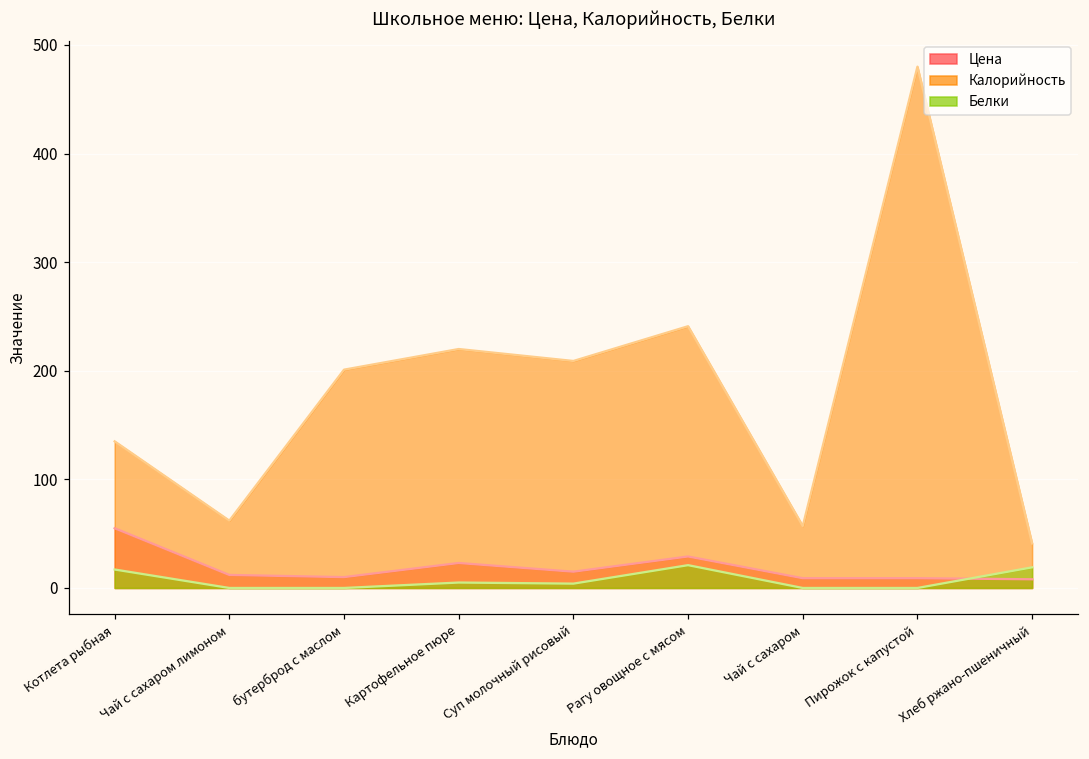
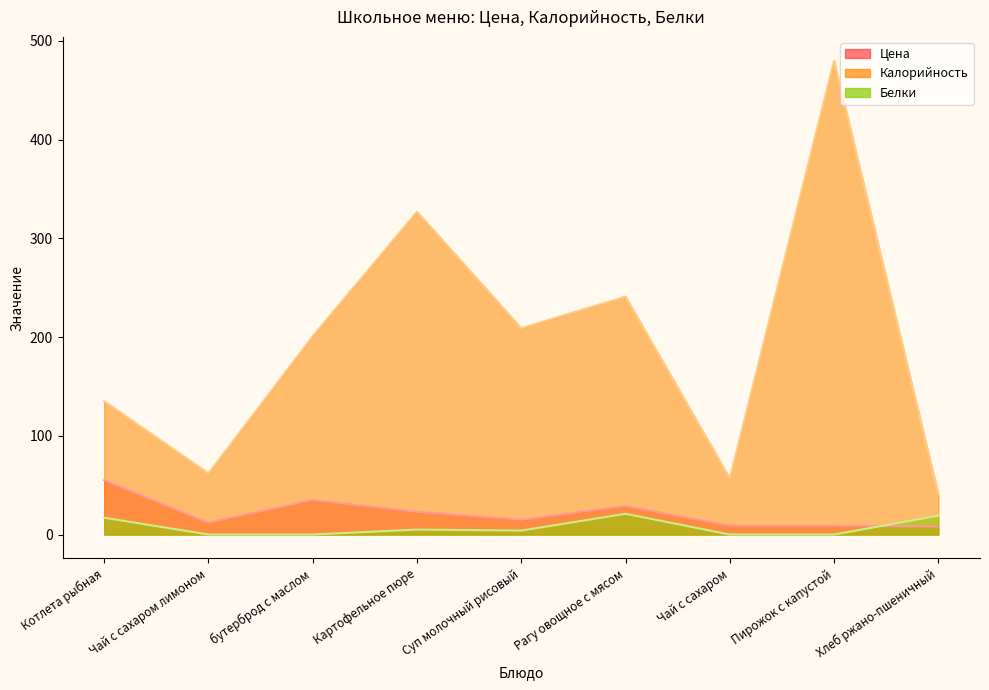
  {
    "Цена": {
      "Котлета рыбная": 60,
      "Чай с сахаром лимоном": 10,
-     "бутерброд с маслом": 10,
+     "бутерброд с маслом": 40,
      "Картофельное пюре": 20,
      "Суп молочный рисовый": 20,
      "Рагу овощное с мясом": 30,
      "Чай с сахаром": 10,
      "Пирожок с капустой": 10,
      "Хлеб ржано-пшеничный": 10
    },
    "Калорийность": {
      "Котлета рыбная": 140,
      "Чай с сахаром лимоном": 60,
      "бутерброд с маслом": 200,
-     "Картофельное пюре": 220,
+     "Картофельное пюре": 330,
      "Суп молочный рисовый": 210,
      "Рагу овощное с мясом": 240,
      "Чай с сахаром": 60,
      "Пирожок с капустой": 480,
      "Хлеб ржано-пшеничный": 40
    },
    "Белки": {
      "Котлета рыбная": 20,
      "Чай с сахаром лимоном": 0,
      "бутерброд с маслом": 0,
      "Картофельное пюре": 10,
      "Суп молочный рисовый": 0,
      "Рагу овощное с мясом": 20,
      "Чай с сахаром": 0,
      "Пирожок с капустой": 0,
      "Хлеб ржано-пшеничный": 20
    }
  }
